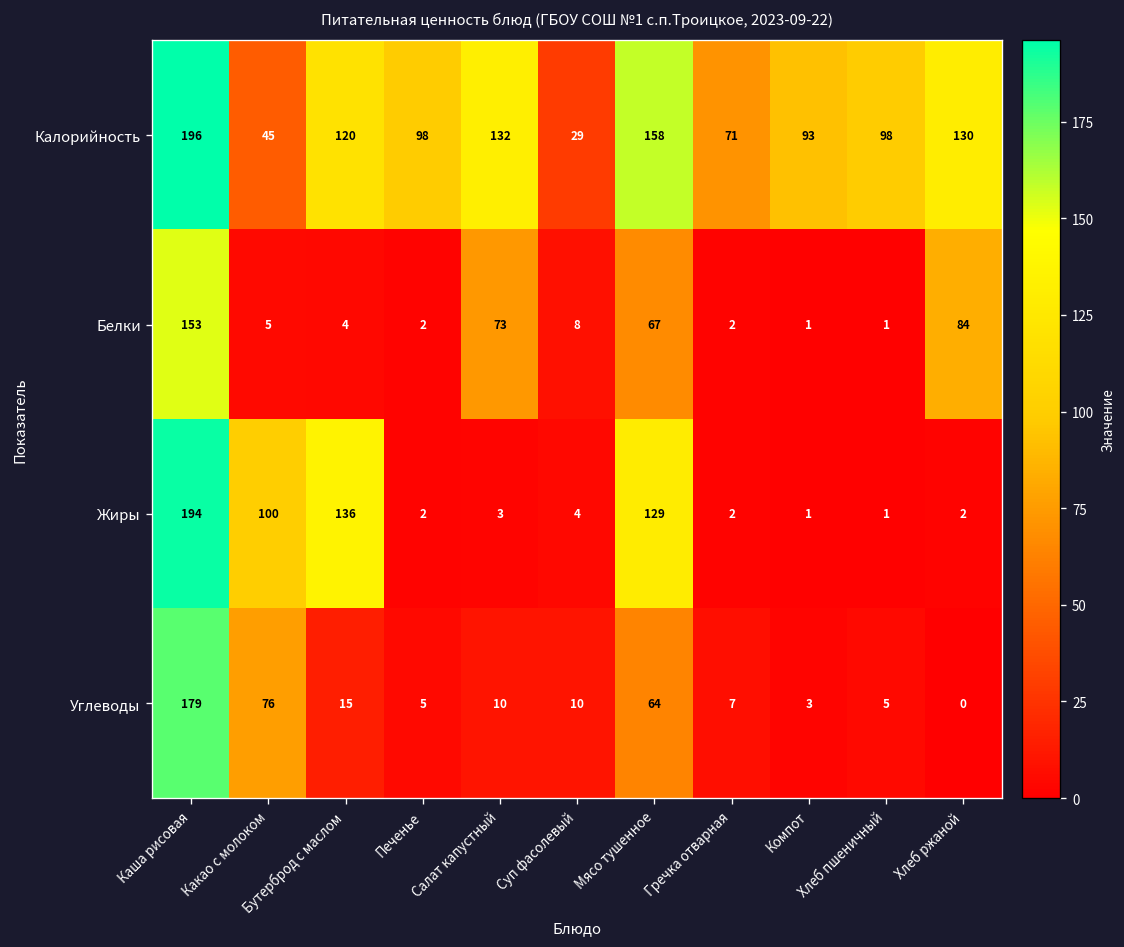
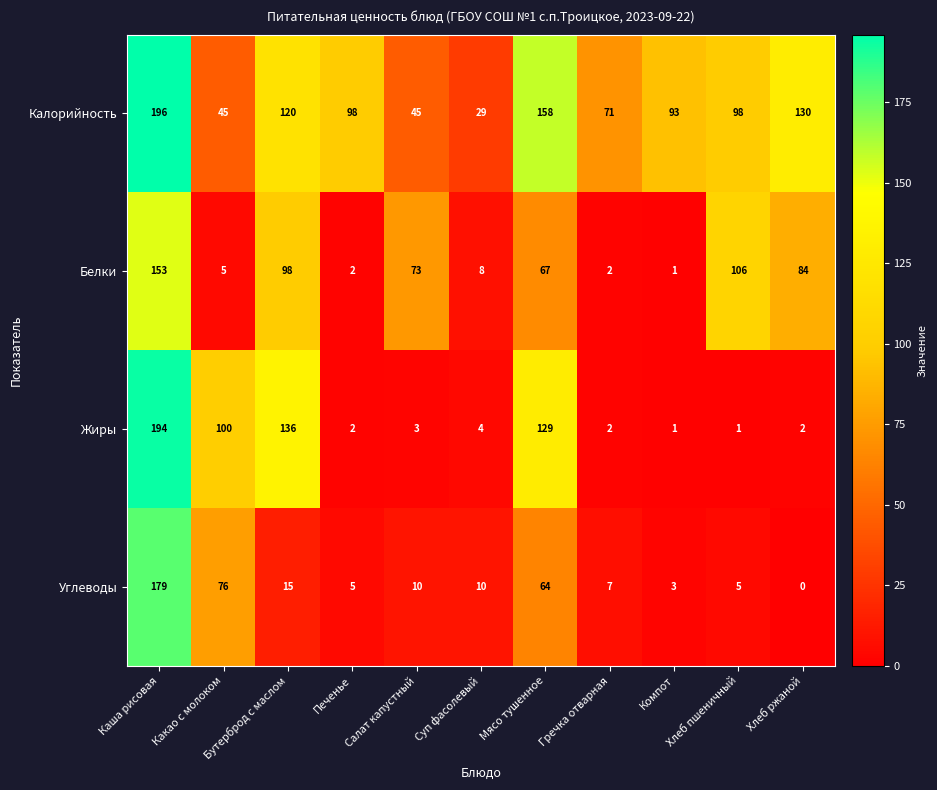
  {
    "Калорийность": {
      "Каша рисовая": 196,
      "Какао с молоком": 45,
      "Бутерброд с маслом": 120,
      "Печенье": 98,
-     "Салат капустный": 132,
+     "Салат капустный": 45,
      "Суп фасолевый": 29,
      "Мясо тушенное": 158,
      "Гречка отварная": 71,
      "Компот": 93,
      "Хлеб пшеничный": 98,
      "Хлеб ржаной": 130
    },
    "Белки": {
      "Каша рисовая": 153,
      "Какао с молоком": 5,
-     "Бутерброд с маслом": 4,
+     "Бутерброд с маслом": 98,
      "Печенье": 2,
      "Салат капустный": 73,
      "Суп фасолевый": 8,
      "Мясо тушенное": 67,
      "Гречка отварная": 2,
      "Компот": 1,
-     "Хлеб пшеничный": 1,
+     "Хлеб пшеничный": 106,
      "Хлеб ржаной": 84
    },
    "Жиры": {
      "Каша рисовая": 194,
      "Какао с молоком": 100,
      "Бутерброд с маслом": 136,
      "Печенье": 2,
      "Салат капустный": 3,
      "Суп фасолевый": 4,
      "Мясо тушенное": 129,
      "Гречка отварная": 2,
      "Компот": 1,
      "Хлеб пшеничный": 1,
      "Хлеб ржаной": 2
    },
    "Углеводы": {
      "Каша рисовая": 179,
      "Какао с молоком": 76,
      "Бутерброд с маслом": 15,
      "Печенье": 5,
      "Салат капустный": 10,
      "Суп фасолевый": 10,
      "Мясо тушенное": 64,
      "Гречка отварная": 7,
      "Компот": 3,
      "Хлеб пшеничный": 5,
      "Хлеб ржаной": 0
    }
  }
